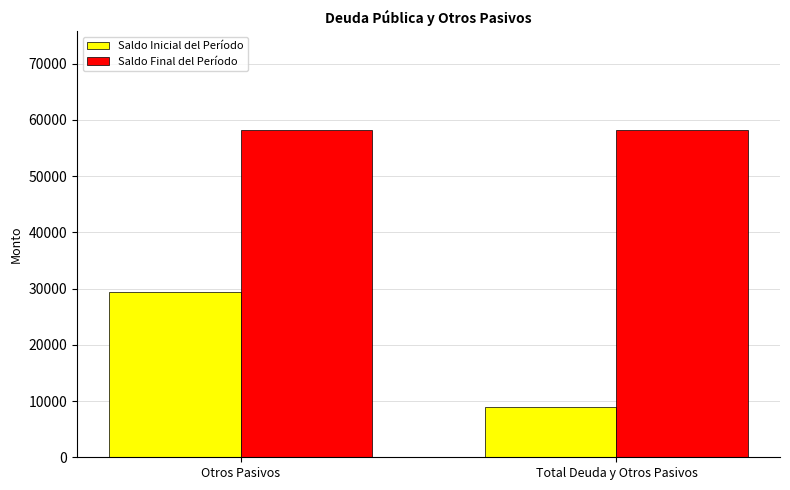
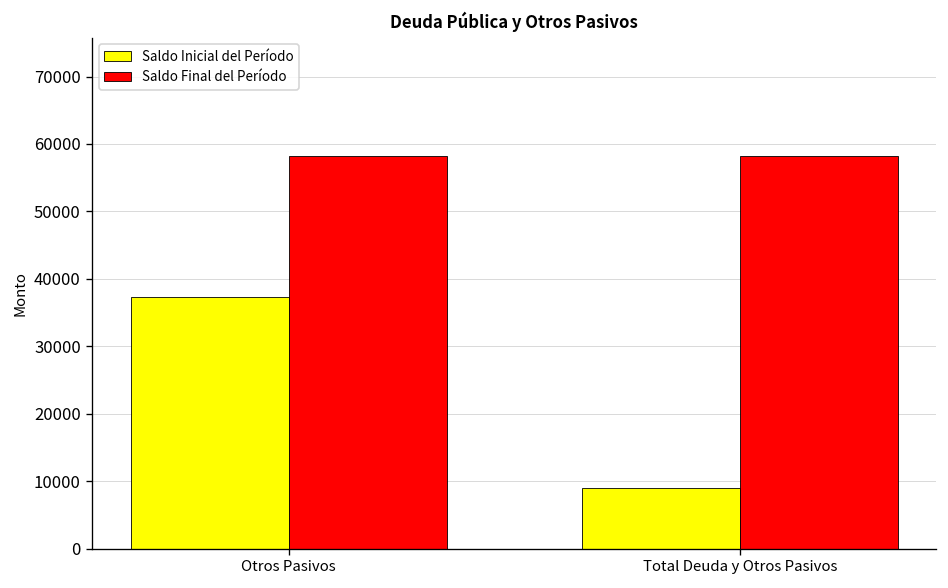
  {
    "Saldo Inicial del Período": {
-     "Otros Pasivos": 29000,
+     "Otros Pasivos": 37000,
      "Total Deuda y Otros Pasivos": 9000
    },
    "Saldo Final del Período": {
      "Otros Pasivos": 58000,
      "Total Deuda y Otros Pasivos": 58000
    }
  }
